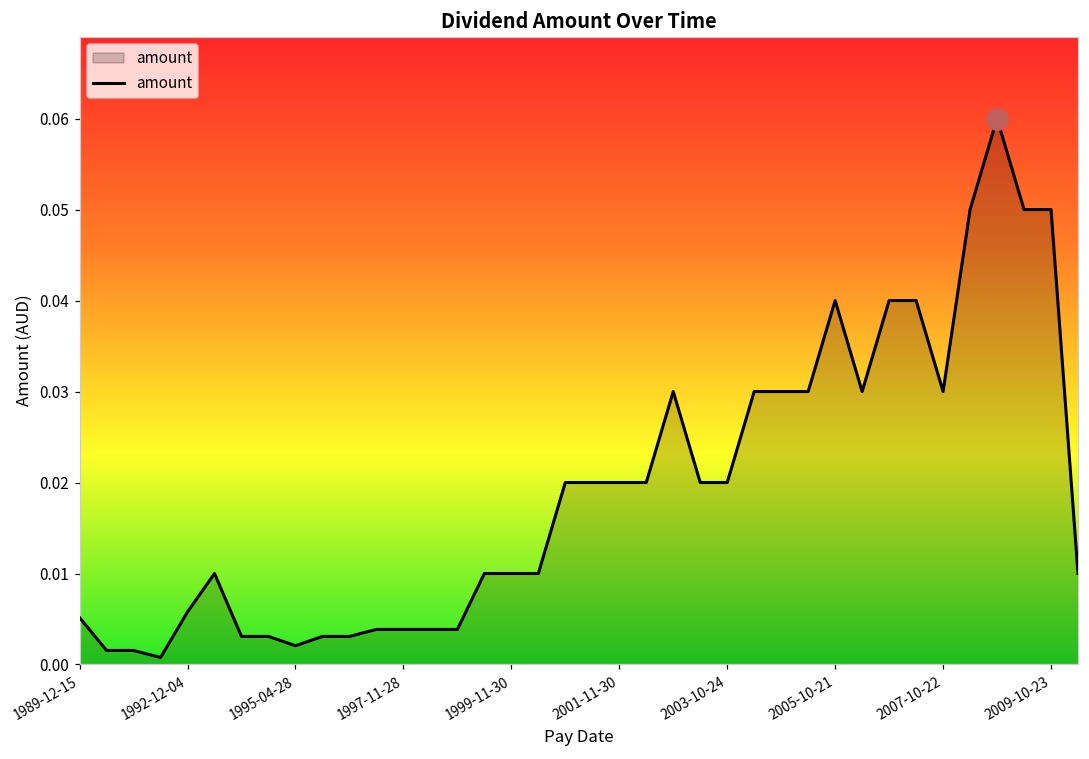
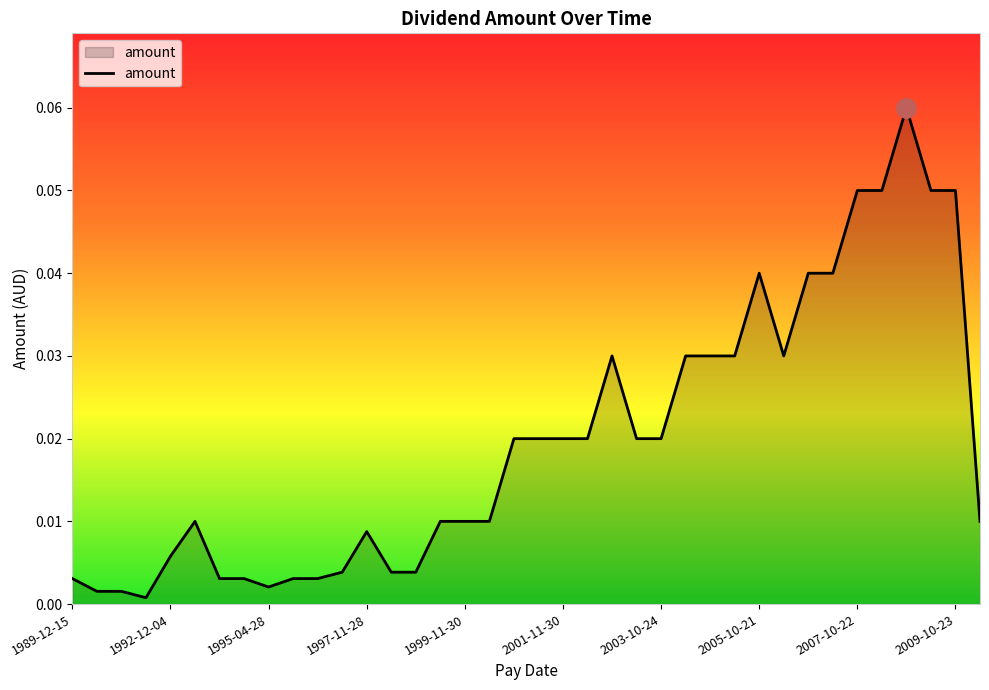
  {
    "amount": {
-     "1989-12-15": 0.005,
+     "1989-12-15": 0.003,
      "1992-12-04": 0.006,
      "1995-04-28": 0.002,
-     "1997-11-28": 0.004,
+     "1997-11-28": 0.009,
      "1999-11-30": 0.010,
      "2001-11-30": 0.020,
      "2003-10-24": 0.020,
      "2005-10-21": 0.040,
-     "2007-10-22": 0.03,
+     "2007-10-22": 0.05,
      "2009-10-23": 0.050
    }
  }
